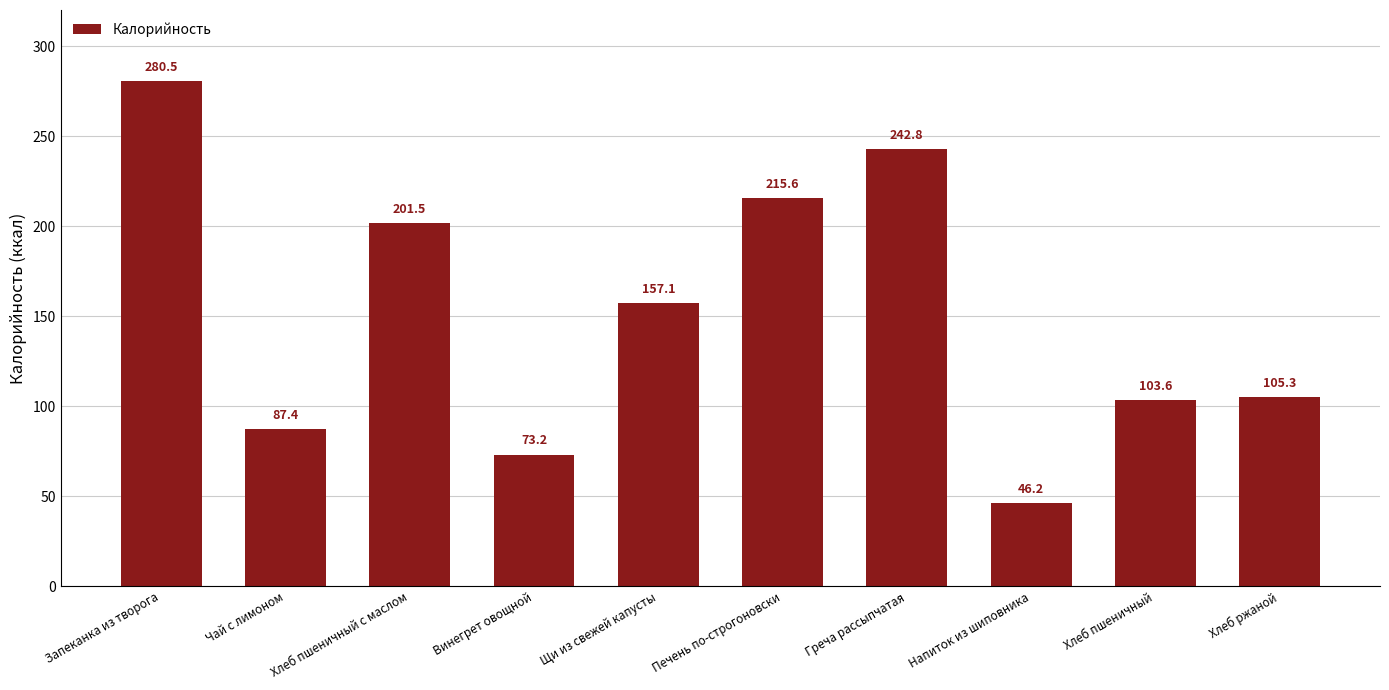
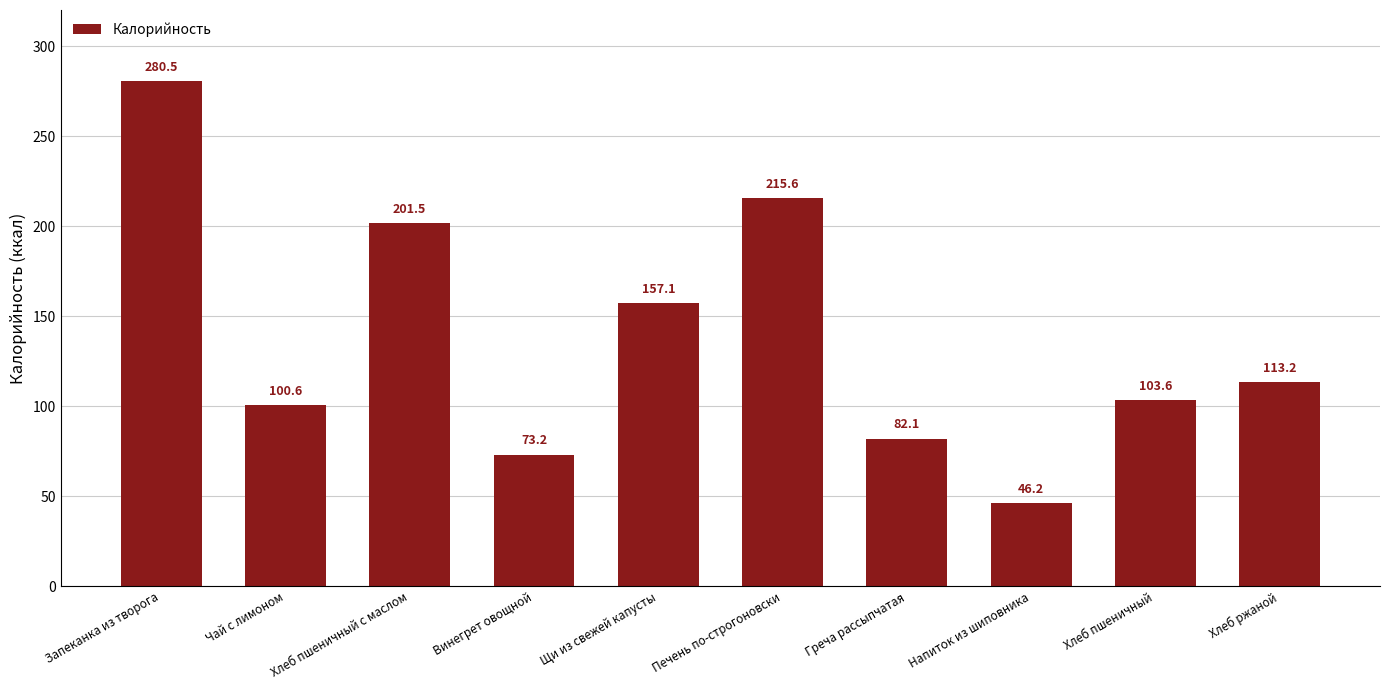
  {
    "Запеканка из творога": 280.5,
-   "Чай с лимоном": 87.4,
+   "Чай с лимоном": 100.6,
    "Хлеб пшеничный с маслом": 201.5,
    "Винегрет овощной": 73.2,
    "Щи из свежей капусты": 157.1,
    "Печень по-строгоновски": 215.6,
-   "Греча рассыпчатая": 242.8,
+   "Греча рассыпчатая": 82.1,
    "Напиток из шиповника": 46.2,
    "Хлеб пшеничный": 103.6,
-   "Хлеб ржаной": 105.3
+   "Хлеб ржаной": 113.2
  }
